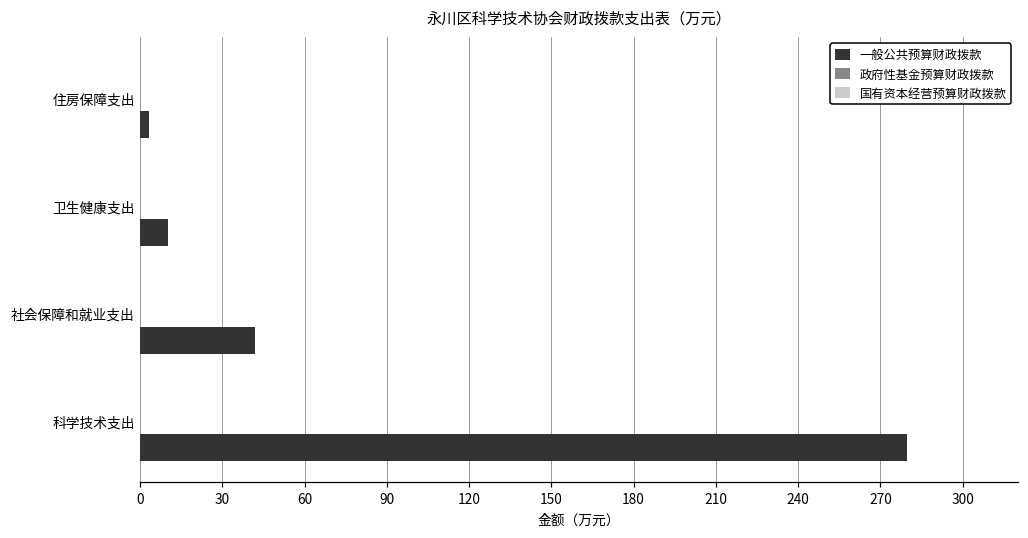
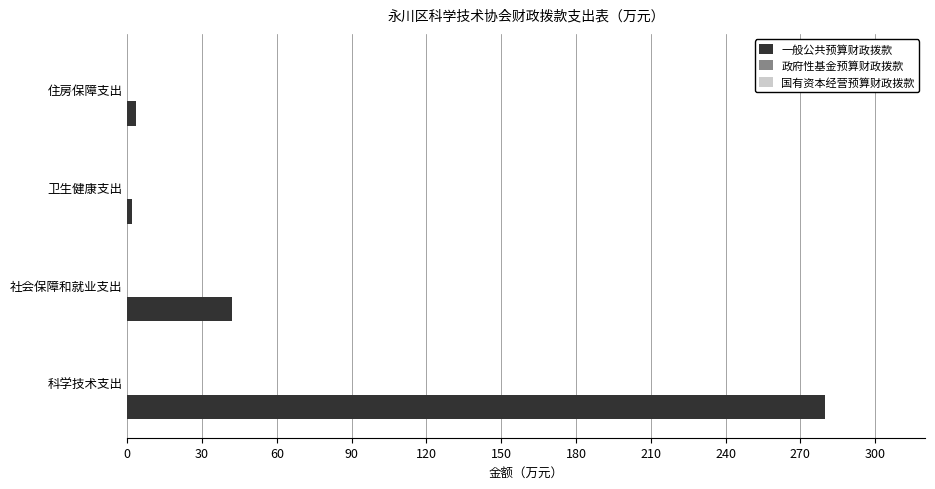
  {
    "一般公共预算财政拨款": {
      "住房保障支出": 3,
-     "卫生健康支出": 10,
+     "卫生健康支出": 2,
      "社会保障和就业支出": 42,
      "科学技术支出": 280
    },
    "政府性基金预算财政拨款": {
      "住房保障支出": 0,
      "卫生健康支出": 0,
      "社会保障和就业支出": 0,
      "科学技术支出": 0
    },
    "国有资本经营预算财政拨款": {
      "住房保障支出": 0,
      "卫生健康支出": 0,
      "社会保障和就业支出": 0,
      "科学技术支出": 0
    }
  }
